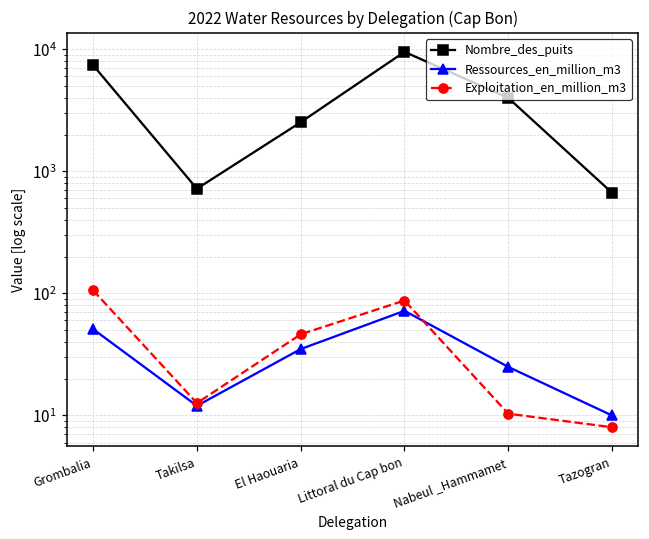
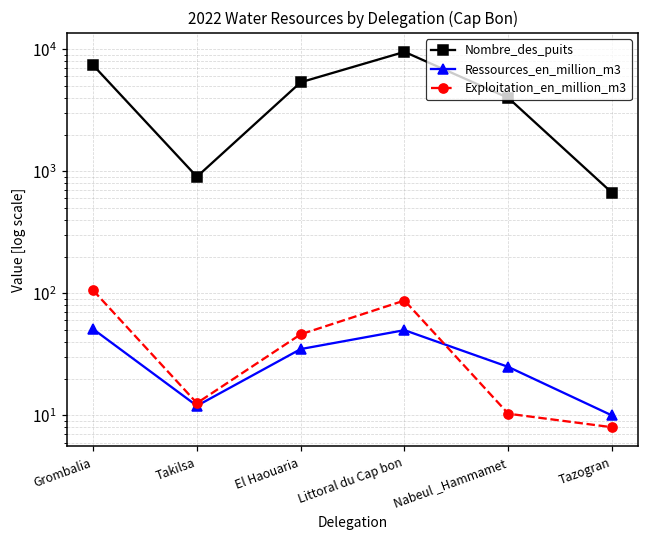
  {
    "Nombre_des_puits": {
      "Grombalia": 7000,
-     "Takilsa": 700,
-     "El Haouaria": 2500,
+     "Takilsa": 900,
+     "El Haouaria": 5000,
      "Littoral du Cap bon": 10000,
      "Nabeul _Hammamet": 4000,
      "Tazogran": 700
    },
    "Ressources_en_million_m3": {
      "Grombalia": 50,
      "El Haouaria": 35,
-     "Littoral du Cap bon": 70,
+     "Littoral du Cap bon": 50,
      "Nabeul _Hammamet": 25,
      "Tazogran": 10
    },
    "Exploitation_en_million_m3": {
      "Grombalia": 110,
      "El Haouaria": 46,
      "Littoral du Cap bon": 90,
      "Nabeul _Hammamet": 10,
      "Tazogran": 8
    }
  }
